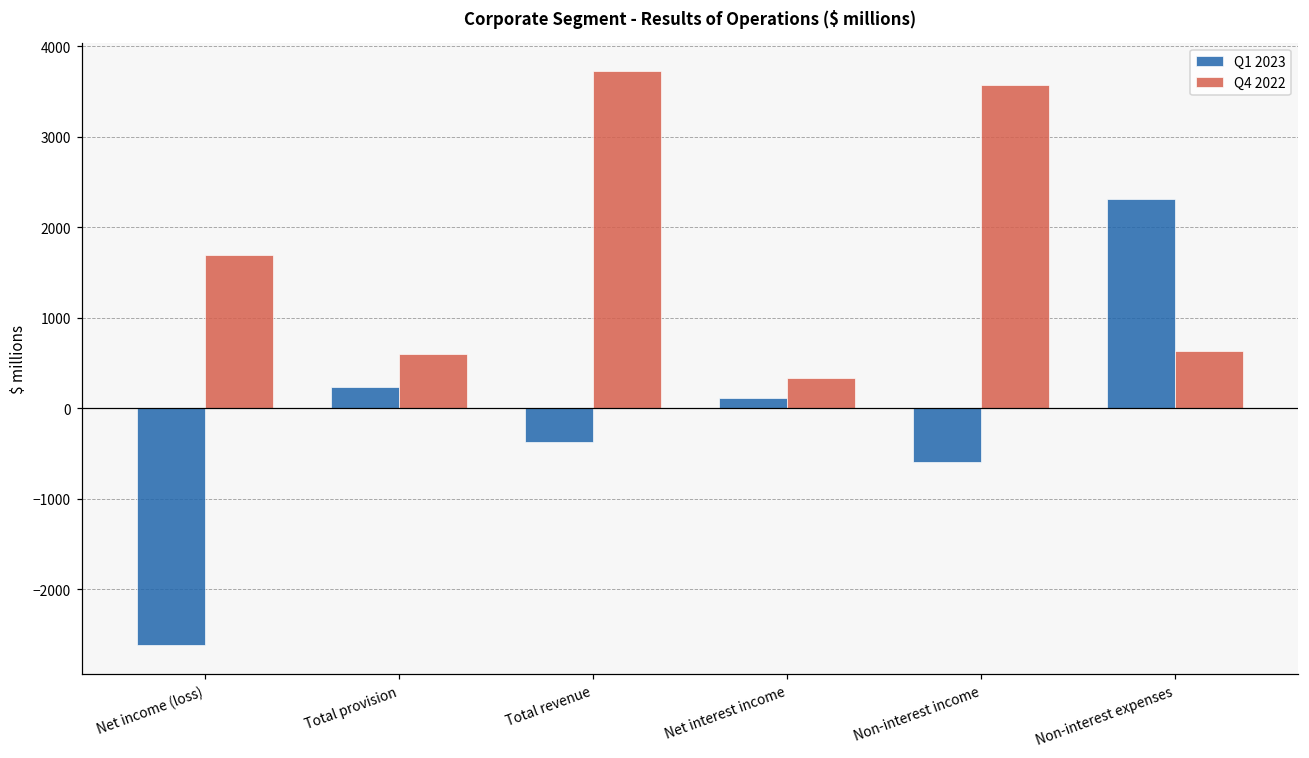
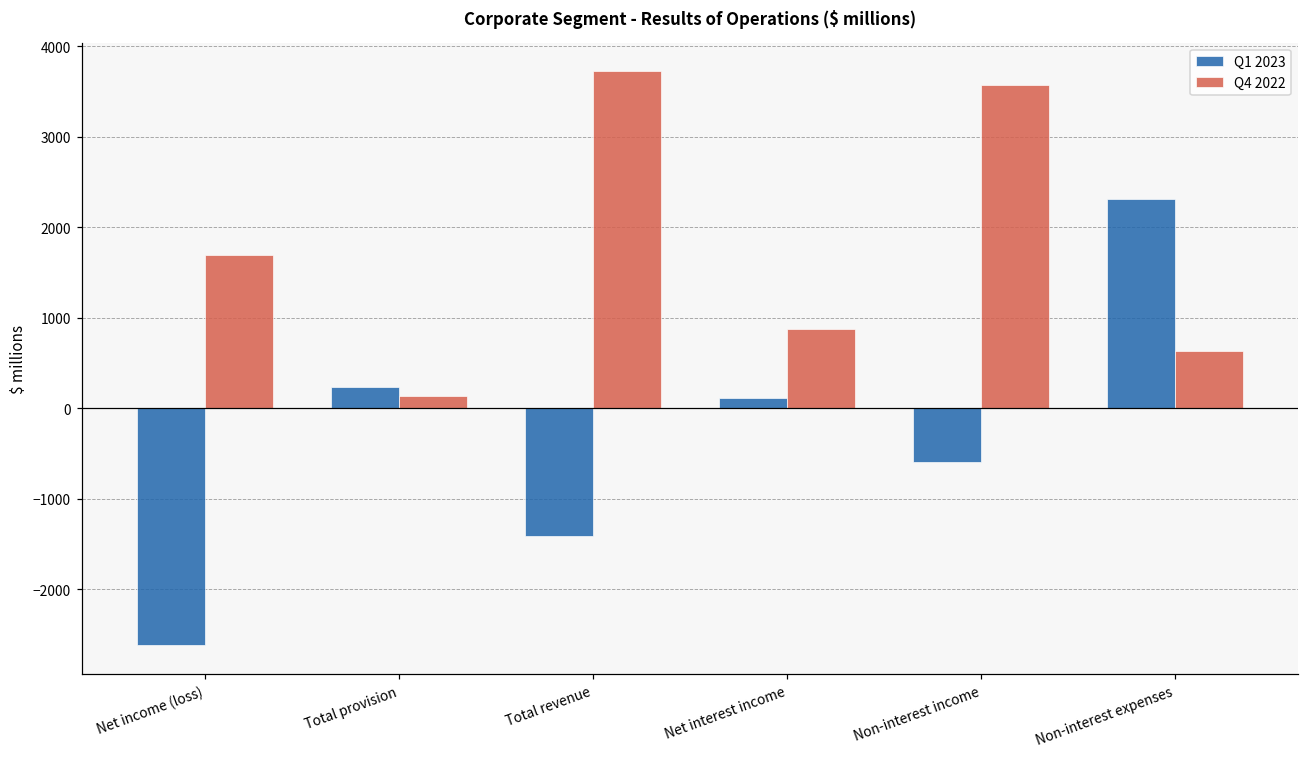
  {
    "Q1 2023": {
      "Net income (loss)": -2600,
      "Total provision": 200,
-     "Total revenue": -400,
+     "Total revenue": -1400,
      "Net interest income": 100,
      "Non-interest income": -600,
      "Non-interest expenses": 2300
    },
    "Q4 2022": {
      "Net income (loss)": 1700,
-     "Total provision": 600,
+     "Total provision": 100,
      "Total revenue": 3700,
-     "Net interest income": 300,
+     "Net interest income": 900,
      "Non-interest income": 3600,
      "Non-interest expenses": 600
    }
  }
